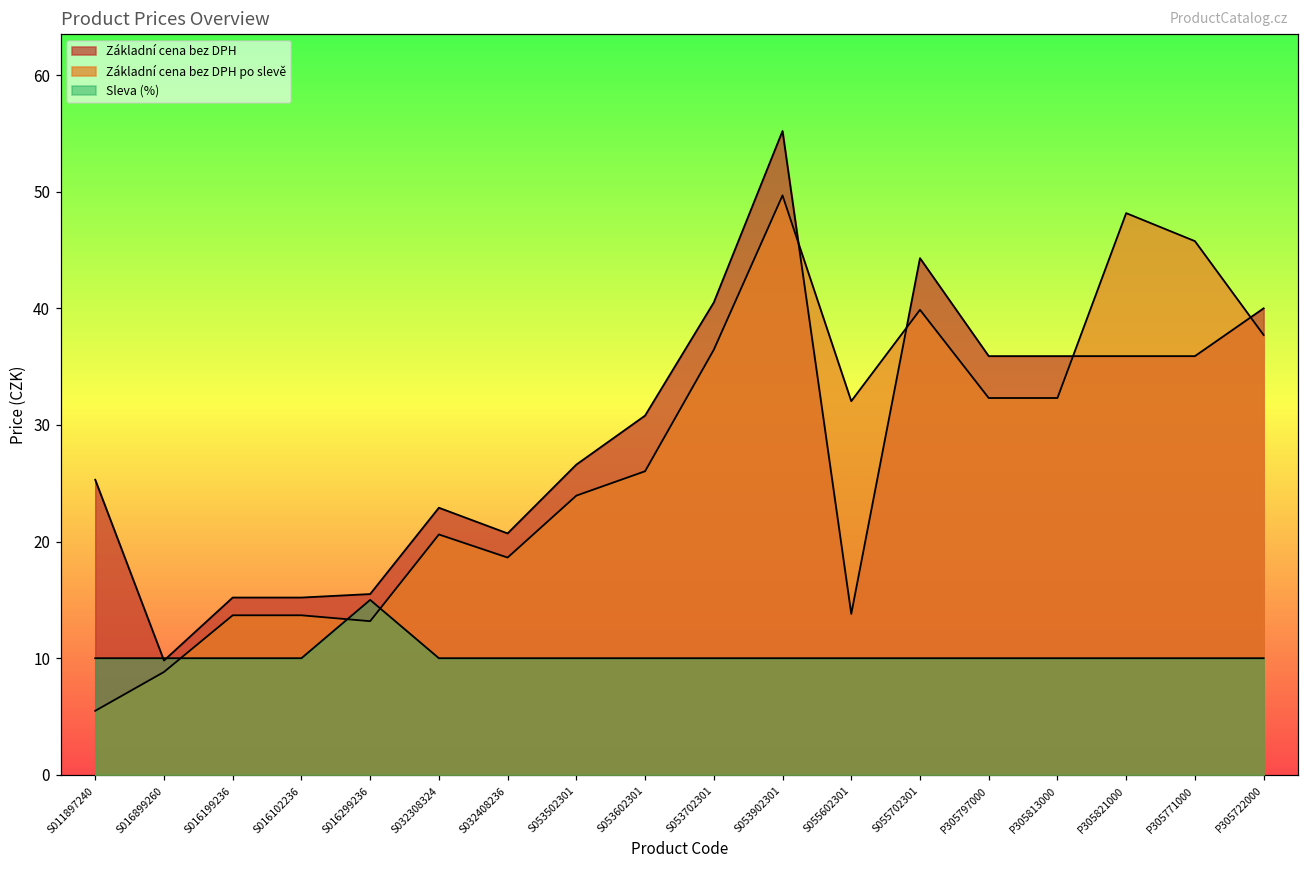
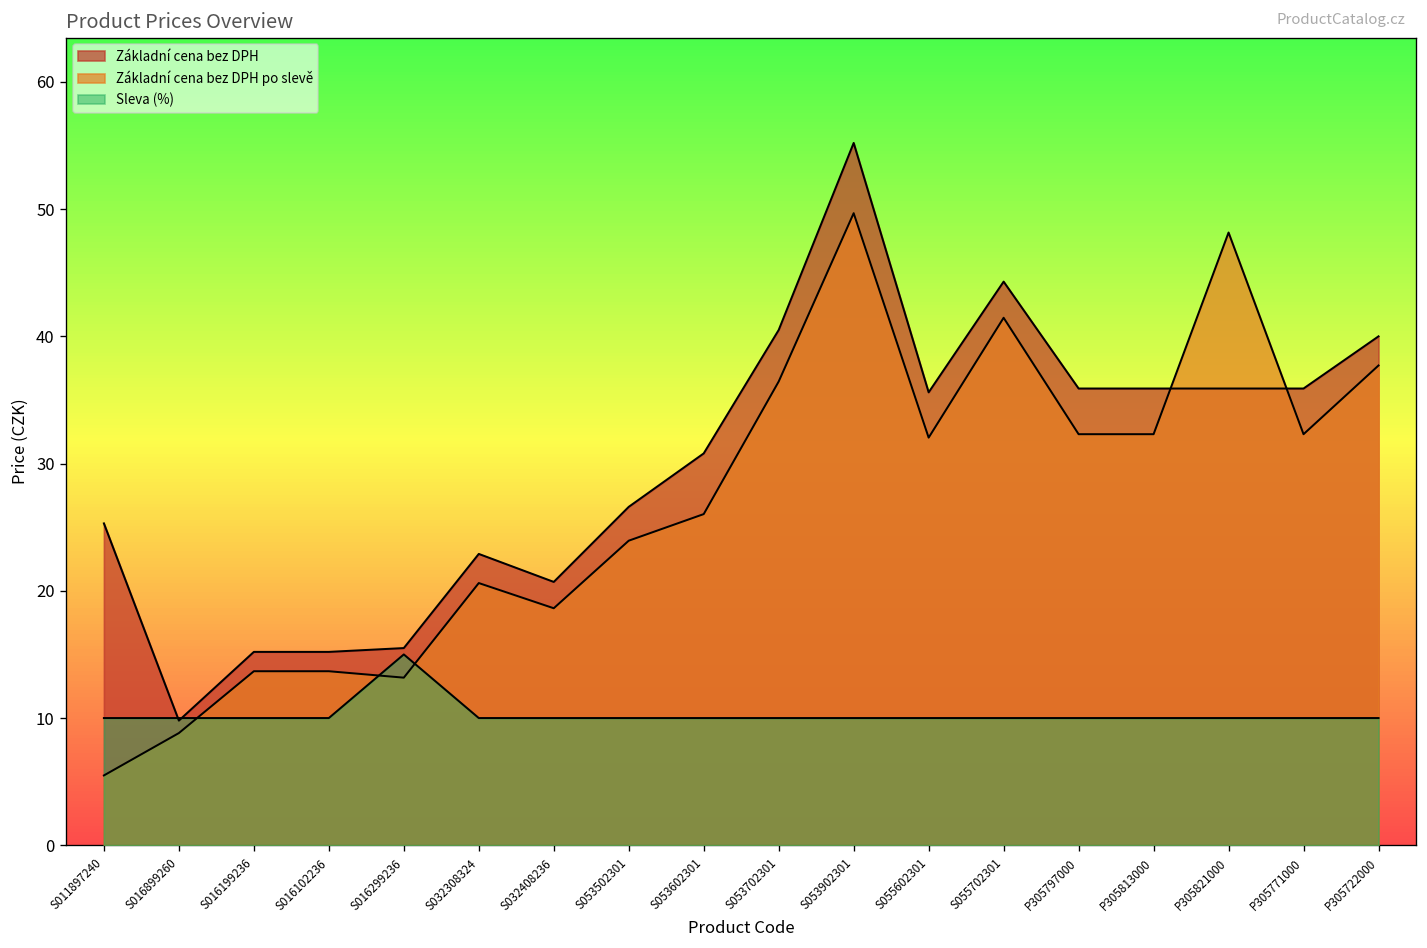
  {
    "Základní cena bez DPH": {
      "S011897240": 25.3,
      "S016199236": 15.2,
      "S016102236": 15.2,
      "S016299236": 15.5,
      "S032308324": 22.9,
      "S032408236": 20.7,
      "S053502301": 26.6,
      "S053602301": 30.8,
      "S053702301": 40.5,
      "S053902301": 55.2,
-     "S055602301": 13.8,
+     "S055602301": 35.6,
      "S055702301": 44.3,
      "P305797000": 35.9,
      "P305813000": 35.9,
      "P305821000": 35.9,
      "P305771000": 35.9,
      "P305722000": 40.0
    },
    "Základní cena bez DPH po slevě": {
      "S011897240": 5.5,
      "S016899260": 8.8,
      "S016199236": 13.7,
      "S016102236": 13.7,
      "S016299236": 13.2,
      "S032308324": 20.6,
      "S032408236": 18.6,
      "S053502301": 23.9,
      "S053602301": 26.0,
      "S053702301": 36.5,
      "S053902301": 49.7,
      "S055602301": 32.0,
-     "S055702301": 39.9,
+     "S055702301": 41.5,
      "P305797000": 32.3,
      "P305813000": 32.3,
      "P305821000": 48.2,
-     "P305771000": 45.8,
+     "P305771000": 32.3,
      "P305722000": 37.7
    },
    "Sleva (%)": {
      "S011897240": 10.0,
      "S016199236": 10.0,
      "S016102236": 10.0,
      "S016299236": 15.0,
      "S032308324": 10.0,
      "S032408236": 10.0,
      "S053502301": 10.0,
      "S053602301": 10.0,
      "S053702301": 10.0,
      "S053902301": 10.0,
      "S055602301": 10.0,
      "S055702301": 10.0,
      "P305797000": 10.0,
      "P305813000": 10.0,
      "P305821000": 10.0,
      "P305771000": 10.0,
      "P305722000": 10.0
    }
  }
